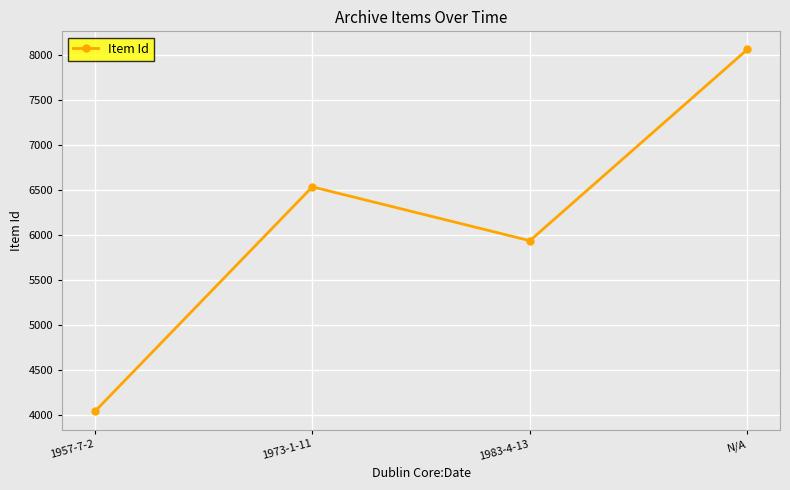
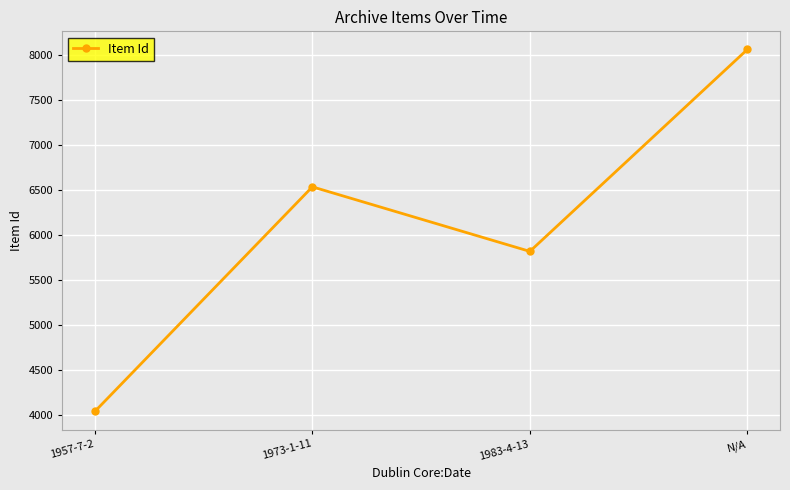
  {
    "1957-7-2": 4000,
    "1973-1-11": 6500,
-   "1983-4-13": 5900,
+   "1983-4-13": 5800,
    "N/A": 8100
  }
